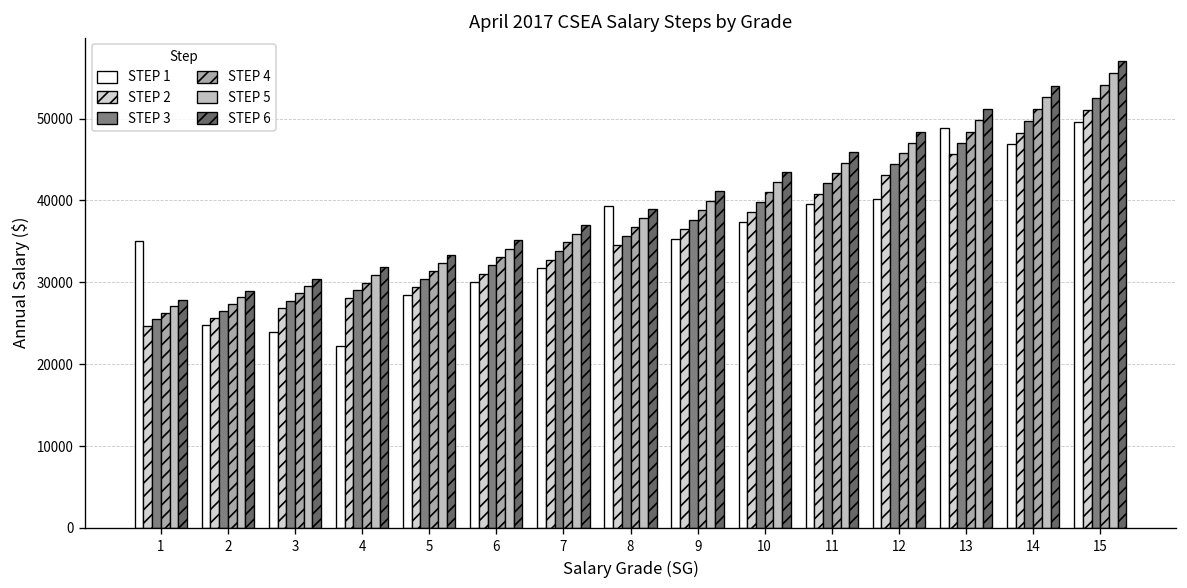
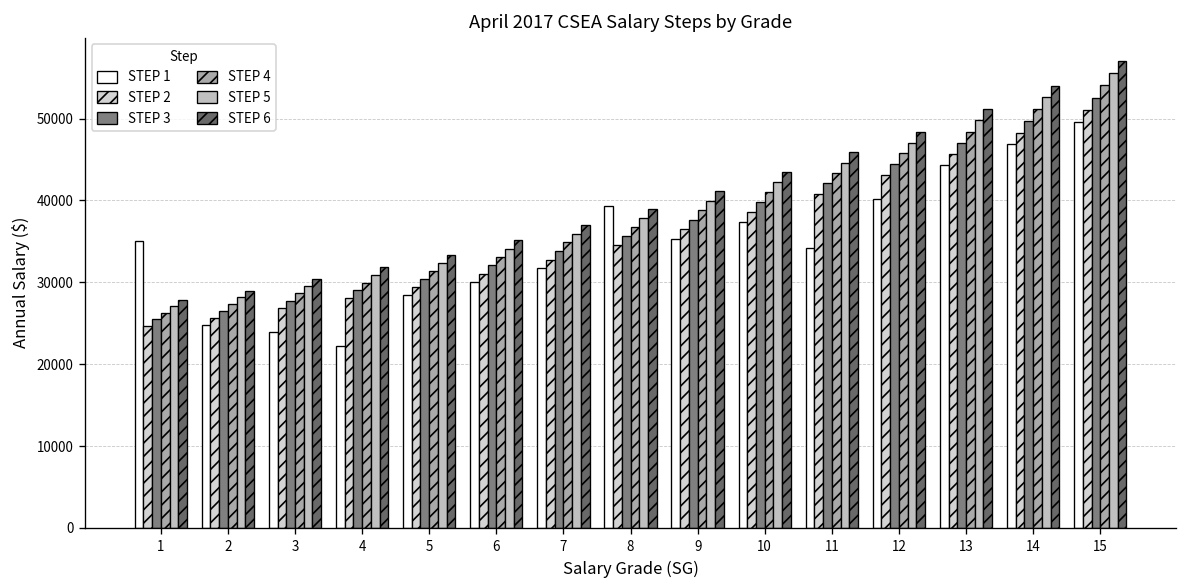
  {
    "STEP 1": {
      "1": 35000,
      "2": 25000,
      "3": 24000,
      "4": 22000,
      "5": 28000,
      "6": 30000,
      "7": 32000,
      "8": 39000,
      "9": 35000,
      "10": 37000,
-     "11": 40000,
+     "11": 34000,
      "12": 40000,
-     "13": 49000,
+     "13": 44000,
      "14": 47000,
      "15": 50000
    }
  }
